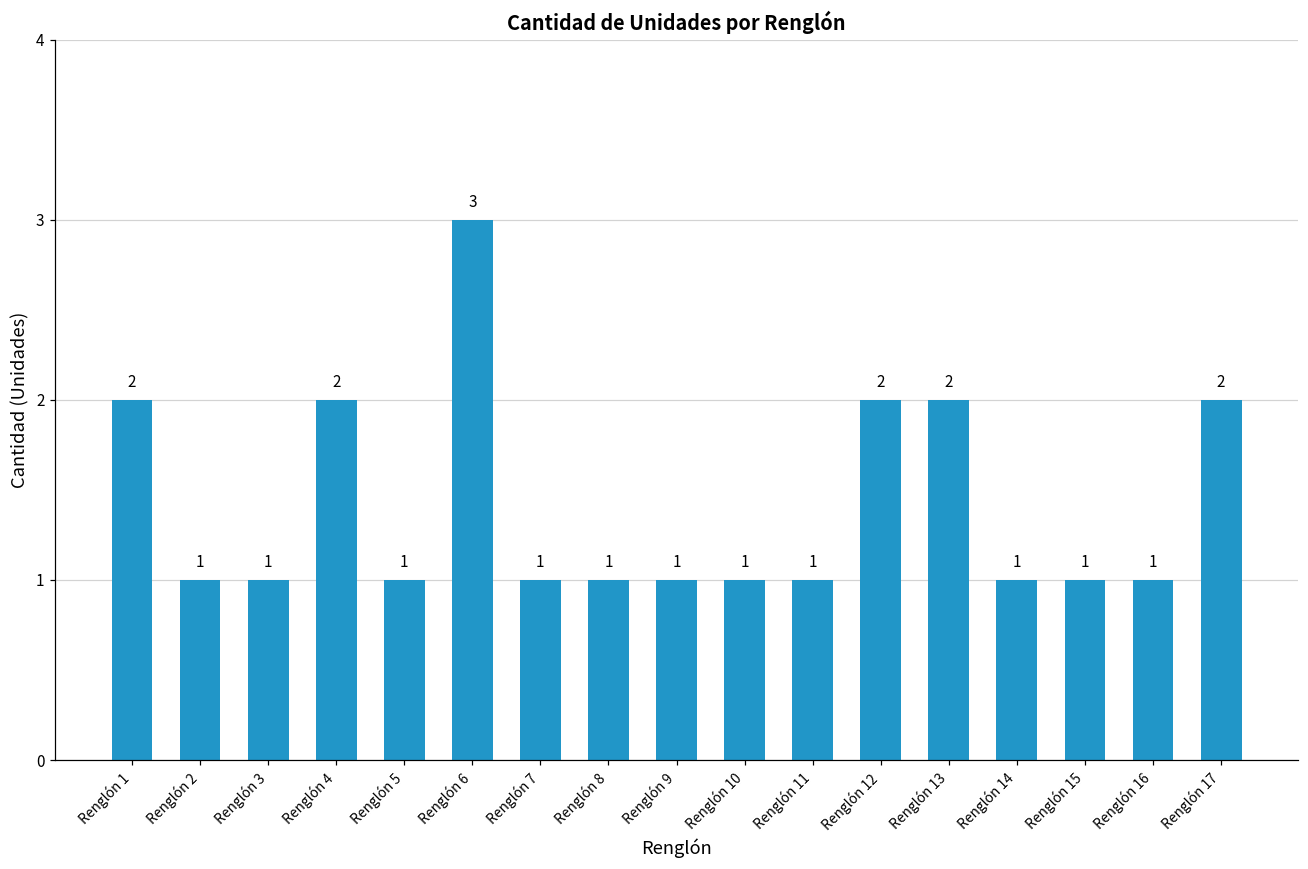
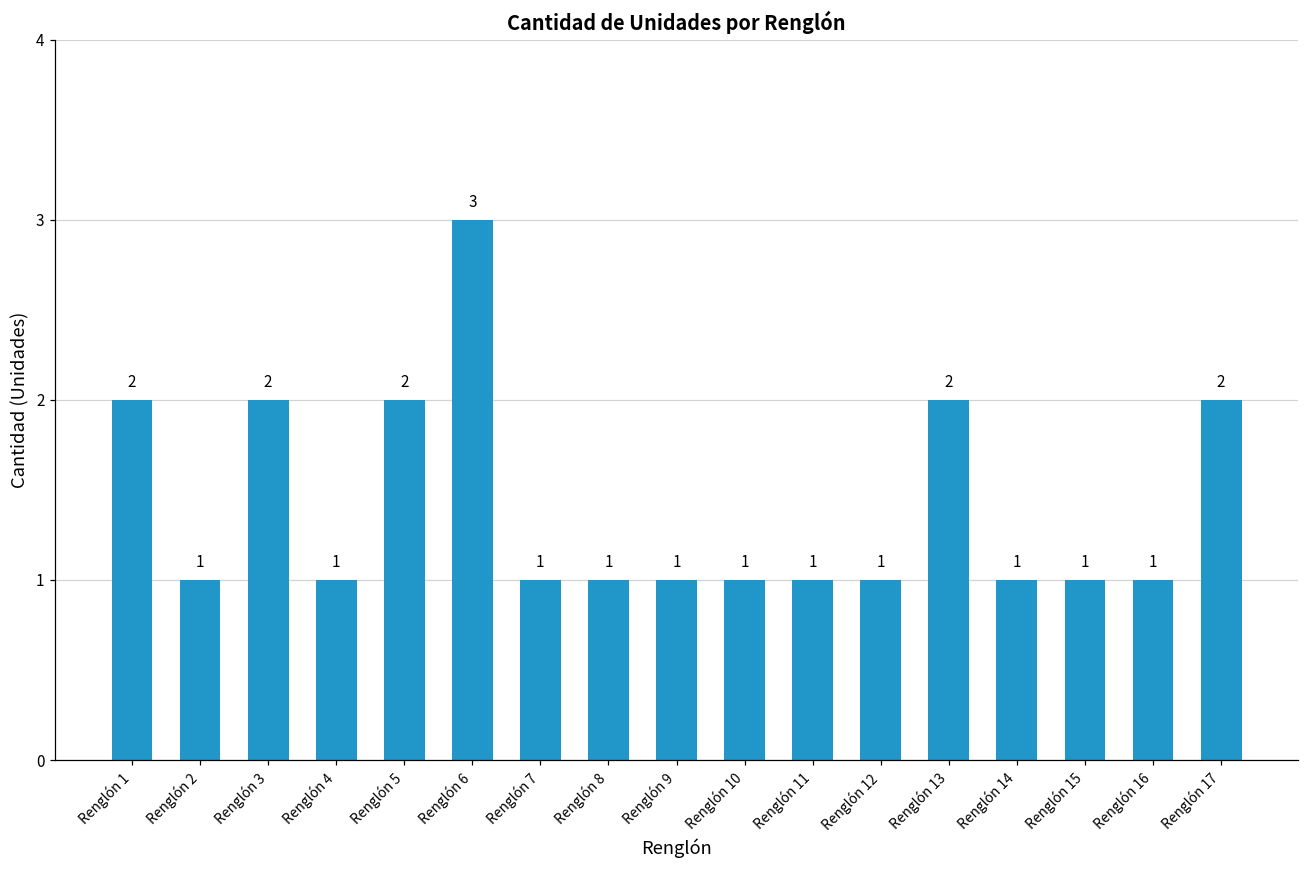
  {
    "Renglón 1": 2,
    "Renglón 2": 1,
-   "Renglón 3": 1,
-   "Renglón 4": 2,
-   "Renglón 5": 1,
+   "Renglón 3": 2,
+   "Renglón 4": 1,
+   "Renglón 5": 2,
    "Renglón 6": 3,
    "Renglón 7": 1,
    "Renglón 8": 1,
    "Renglón 9": 1,
    "Renglón 10": 1,
    "Renglón 11": 1,
-   "Renglón 12": 2,
+   "Renglón 12": 1,
    "Renglón 13": 2,
    "Renglón 14": 1,
    "Renglón 15": 1,
    "Renglón 16": 1,
    "Renglón 17": 2
  }
